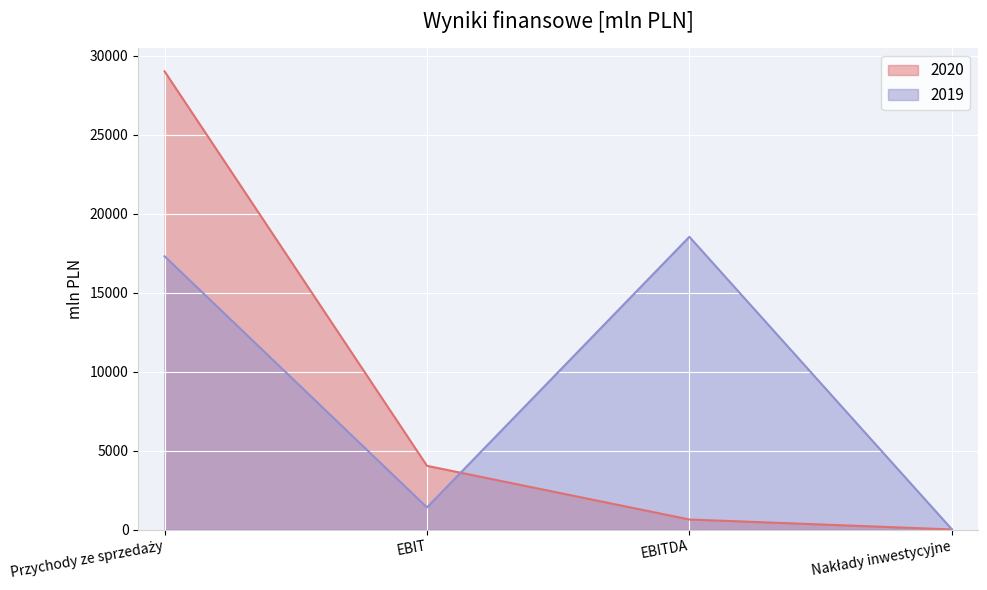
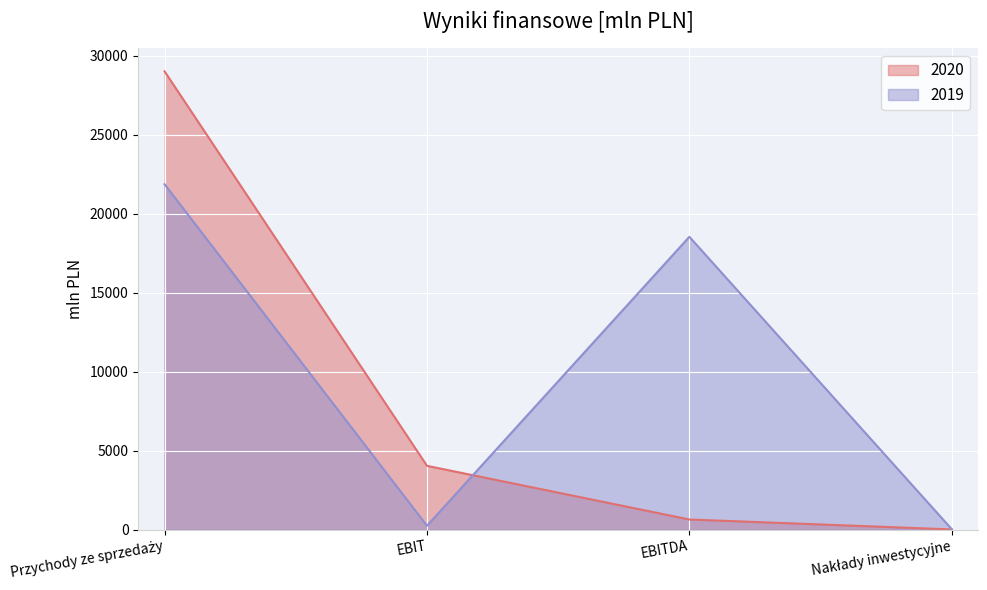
  {
    "2020": {
      "Przychody ze sprzedaży": 29000,
      "EBIT": 4000,
      "EBITDA": 600
    },
    "2019": {
-     "Przychody ze sprzedaży": 17300,
-     "EBIT": 1400,
+     "Przychody ze sprzedaży": 21900,
+     "EBIT": 200,
      "EBITDA": 18500
    }
  }
